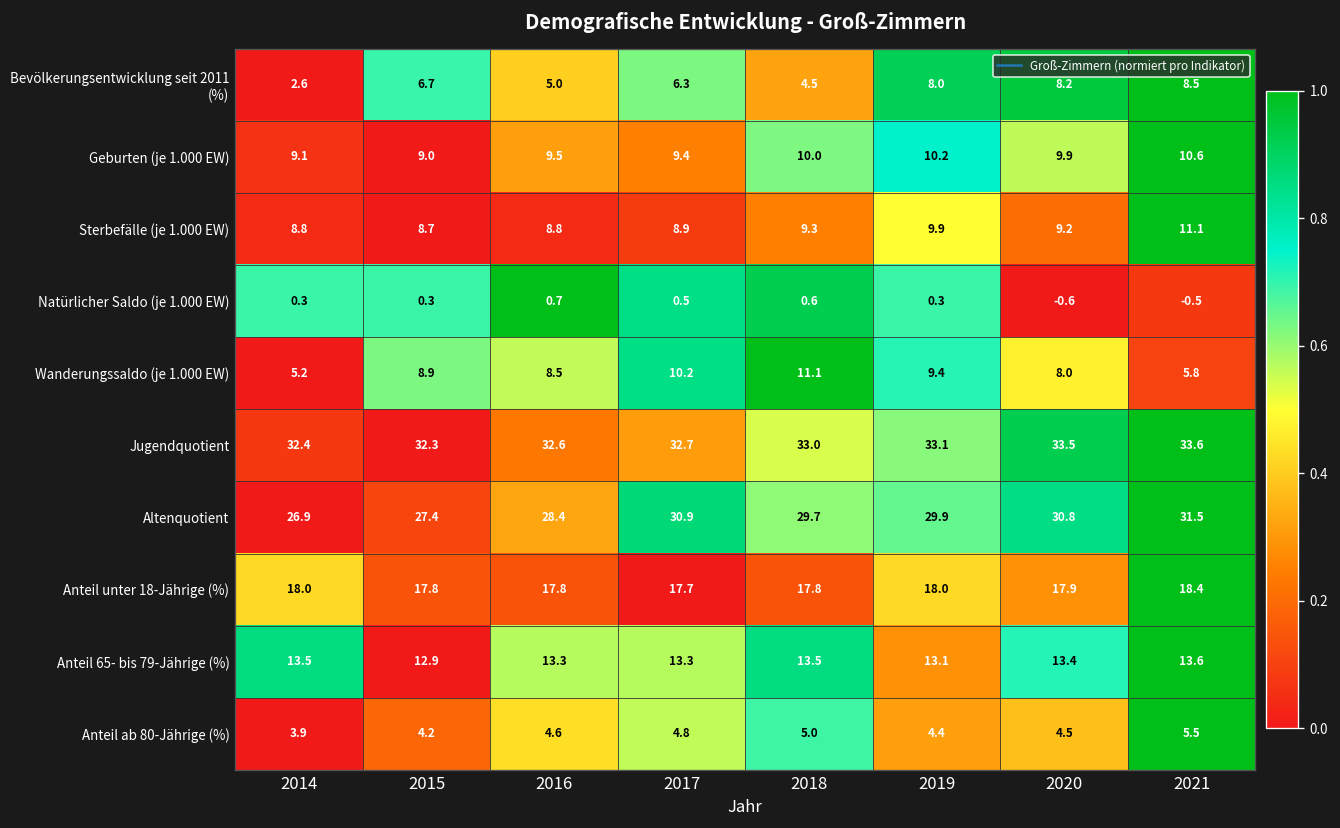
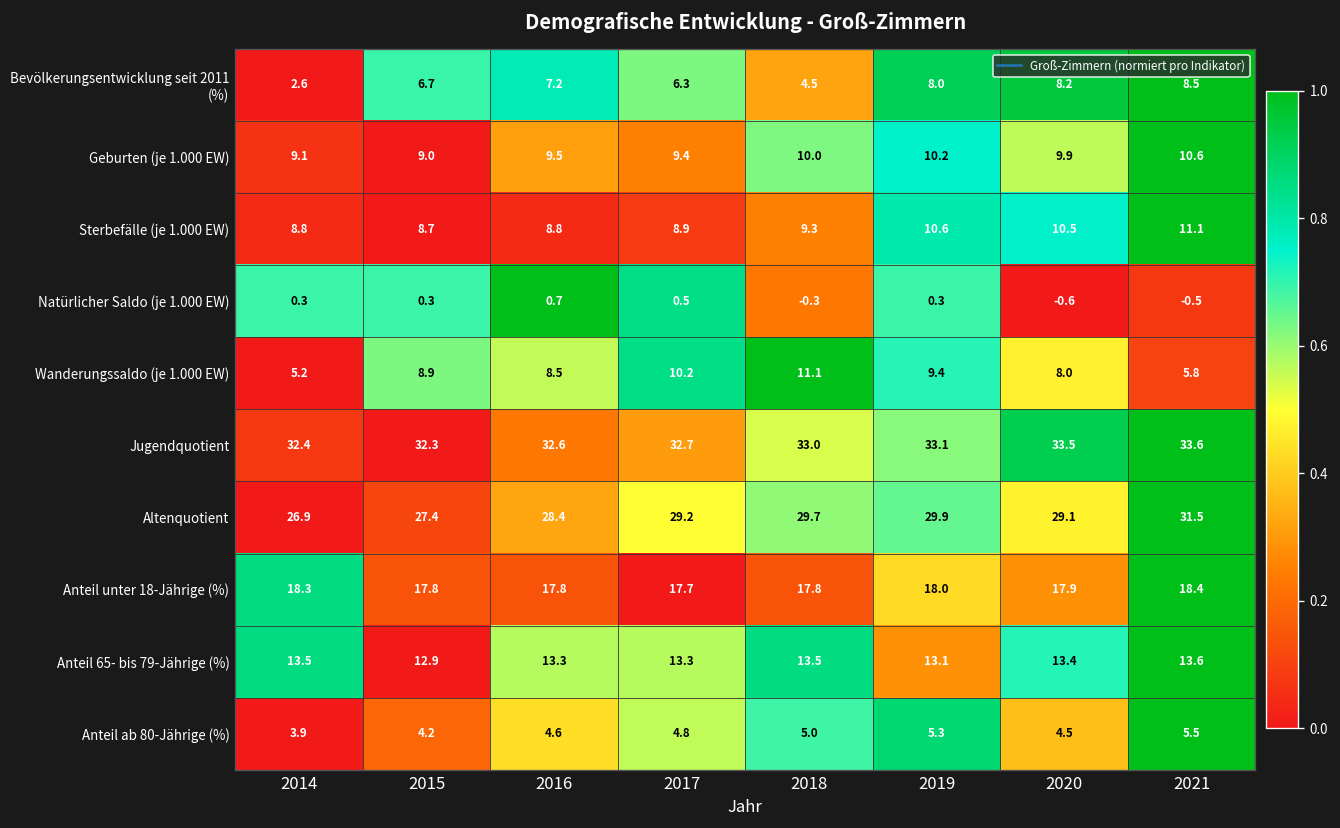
  {
    "Bevölkerungsentwicklung seit 2011 (%)": {
      "2014": 2.6,
      "2015": 6.7,
-     "2016": 5.0,
+     "2016": 7.2,
      "2017": 6.3,
      "2018": 4.5,
      "2019": 8.0,
      "2020": 8.2,
      "2021": 8.5
    },
    "Geburten (je 1.000 EW)": {
      "2014": 9.1,
      "2015": 9.0,
      "2016": 9.5,
      "2017": 9.4,
      "2018": 10.0,
      "2019": 10.2,
      "2020": 9.9,
      "2021": 10.6
    },
    "Sterbefälle (je 1.000 EW)": {
      "2014": 8.8,
      "2015": 8.7,
      "2016": 8.8,
      "2017": 8.9,
      "2018": 9.3,
-     "2019": 9.9,
-     "2020": 9.2,
+     "2019": 10.6,
+     "2020": 10.5,
      "2021": 11.1
    },
    "Natürlicher Saldo (je 1.000 EW)": {
      "2014": 0.3,
      "2015": 0.3,
      "2016": 0.7,
      "2017": 0.5,
-     "2018": 0.6,
+     "2018": -0.3,
      "2019": 0.3,
      "2020": -0.6,
      "2021": -0.5
    },
    "Wanderungssaldo (je 1.000 EW)": {
      "2014": 5.2,
      "2015": 8.9,
      "2016": 8.5,
      "2017": 10.2,
      "2018": 11.1,
      "2019": 9.4,
      "2020": 8.0,
      "2021": 5.8
    },
    "Jugendquotient": {
      "2014": 32.4,
      "2015": 32.3,
      "2016": 32.6,
      "2017": 32.7,
      "2018": 33.0,
      "2019": 33.1,
      "2020": 33.5,
      "2021": 33.6
    },
    "Altenquotient": {
      "2014": 26.9,
      "2015": 27.4,
      "2016": 28.4,
-     "2017": 30.9,
+     "2017": 29.2,
      "2018": 29.7,
      "2019": 29.9,
-     "2020": 30.8,
+     "2020": 29.1,
      "2021": 31.5
    },
    "Anteil unter 18-Jährige (%)": {
-     "2014": 18.0,
+     "2014": 18.3,
      "2015": 17.8,
      "2016": 17.8,
      "2017": 17.7,
      "2018": 17.8,
      "2019": 18.0,
      "2020": 17.9,
      "2021": 18.4
    },
    "Anteil 65- bis 79-Jährige (%)": {
      "2014": 13.5,
      "2015": 12.9,
      "2016": 13.3,
      "2017": 13.3,
      "2018": 13.5,
      "2019": 13.1,
      "2020": 13.4,
      "2021": 13.6
    },
    "Anteil ab 80-Jährige (%)": {
      "2014": 3.9,
      "2015": 4.2,
      "2016": 4.6,
      "2017": 4.8,
      "2018": 5.0,
-     "2019": 4.4,
+     "2019": 5.3,
      "2020": 4.5,
      "2021": 5.5
    }
  }
